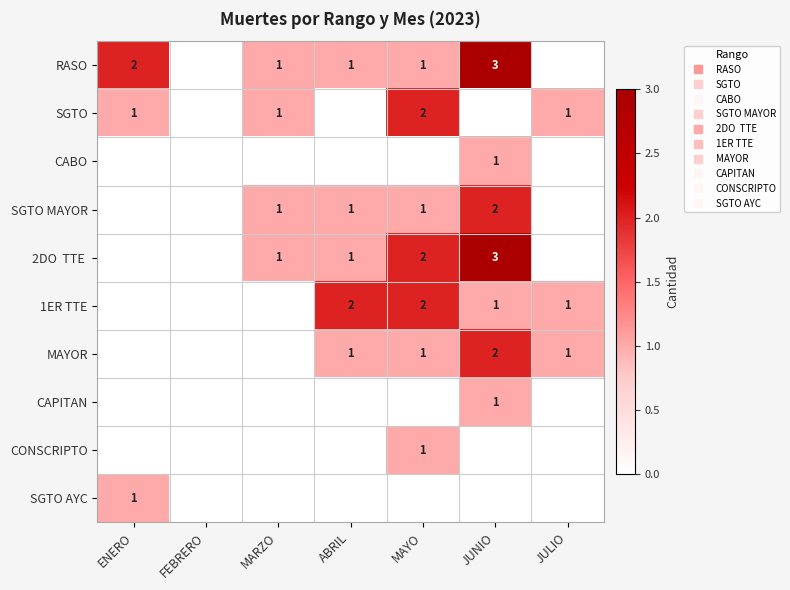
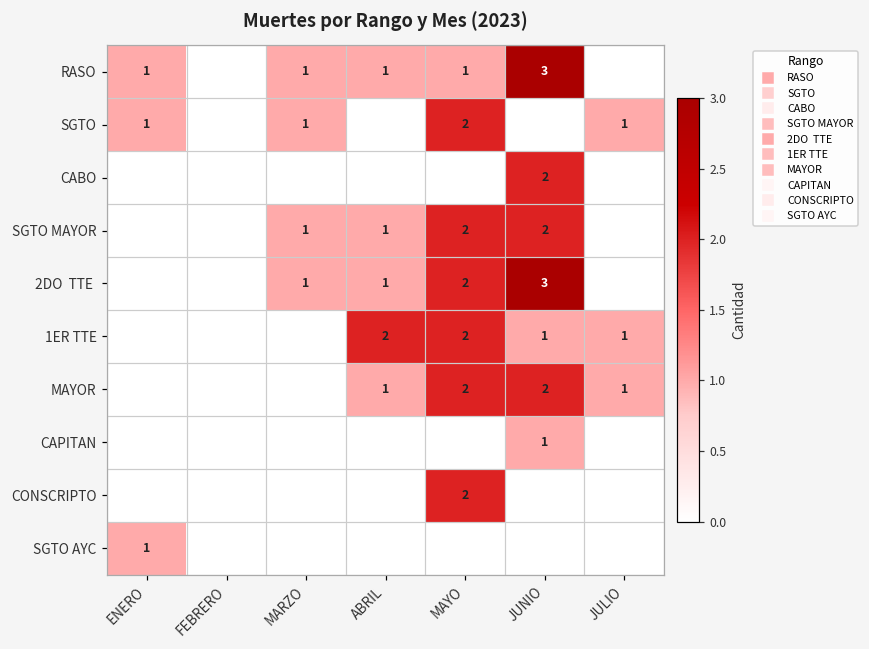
  {
    "RASO": {
-     "ENERO": 2,
+     "ENERO": 1,
      "MARZO": 1,
      "ABRIL": 1,
      "MAYO": 1,
      "JUNIO": 3
    },
    "SGTO": {
      "ENERO": 1,
      "MARZO": 1,
      "MAYO": 2,
      "JULIO": 1
    },
    "CABO": {
-     "JUNIO": 1
+     "JUNIO": 2
    },
    "SGTO MAYOR": {
      "MARZO": 1,
      "ABRIL": 1,
-     "MAYO": 1,
+     "MAYO": 2,
      "JUNIO": 2
    },
    "2DO TTE": {
      "MARZO": 1,
      "ABRIL": 1,
      "MAYO": 2,
      "JUNIO": 3
    },
    "1ER TTE": {
      "ABRIL": 2,
      "MAYO": 2,
      "JUNIO": 1,
      "JULIO": 1
    },
    "MAYOR": {
      "ABRIL": 1,
-     "MAYO": 1,
+     "MAYO": 2,
      "JUNIO": 2,
      "JULIO": 1
    },
    "CAPITAN": {
      "JUNIO": 1
    },
    "CONSCRIPTO": {
-     "MAYO": 1
+     "MAYO": 2
    },
    "SGTO AYC": {
      "ENERO": 1
    }
  }
